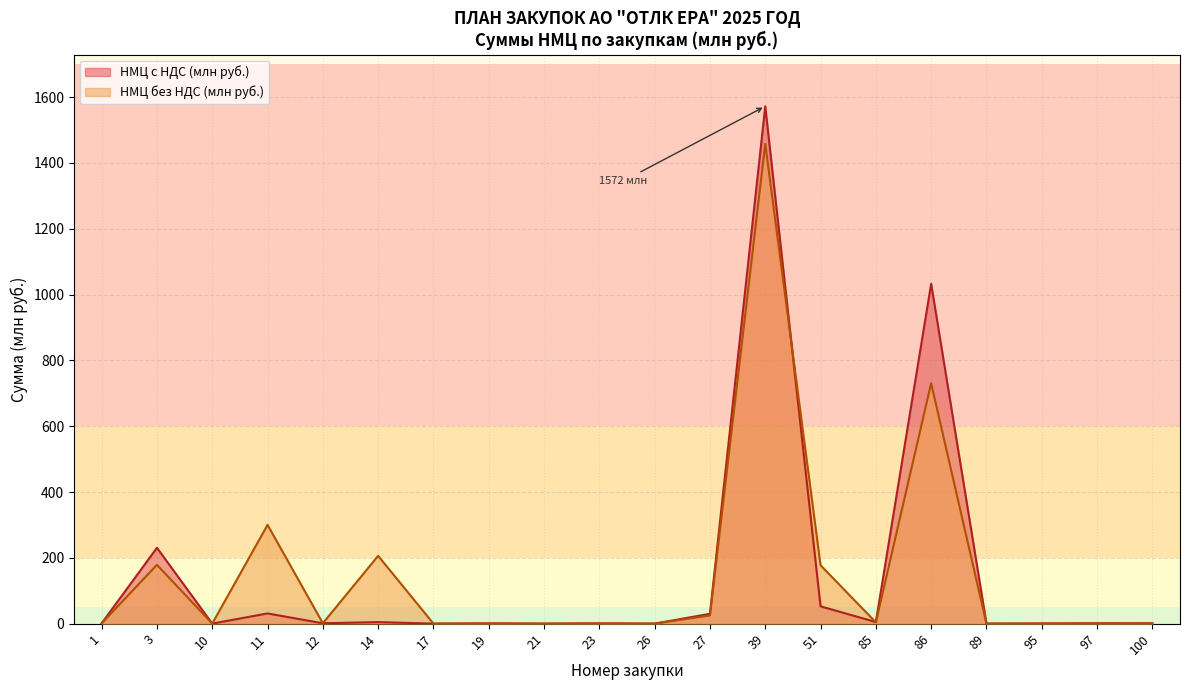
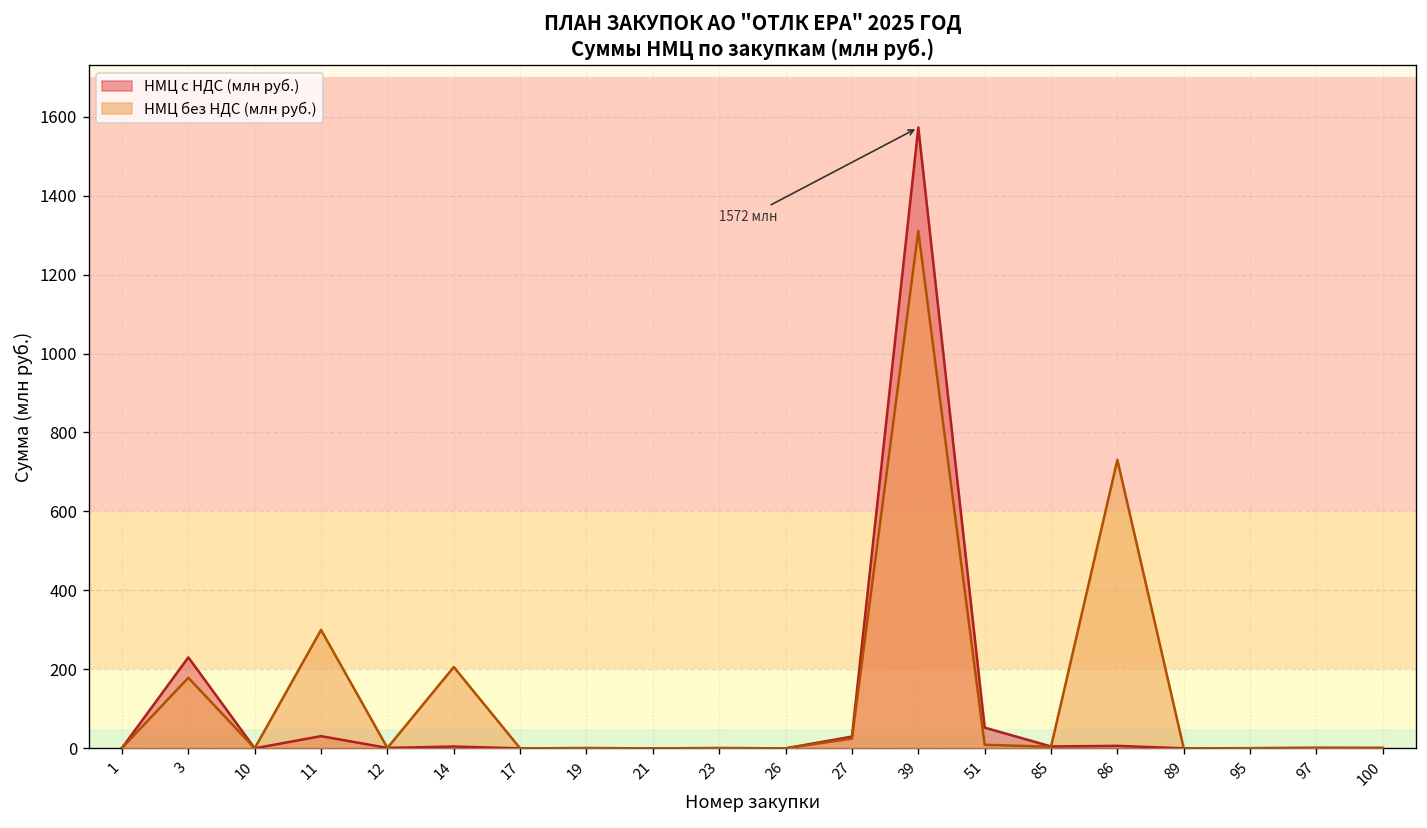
  {
    "НМЦ с НДС (млн руб.)": {
      "3": 230,
      "11": 30,
      "14": 0,
      "51": 50,
-     "86": 1030
+     "86": 10
    },
    "НМЦ без НДС (млн руб.)": {
      "3": 180,
      "11": 300,
      "14": 210,
-     "39": 1460,
-     "51": 180,
+     "39": 1310,
+     "51": 10,
      "86": 730
    }
  }
